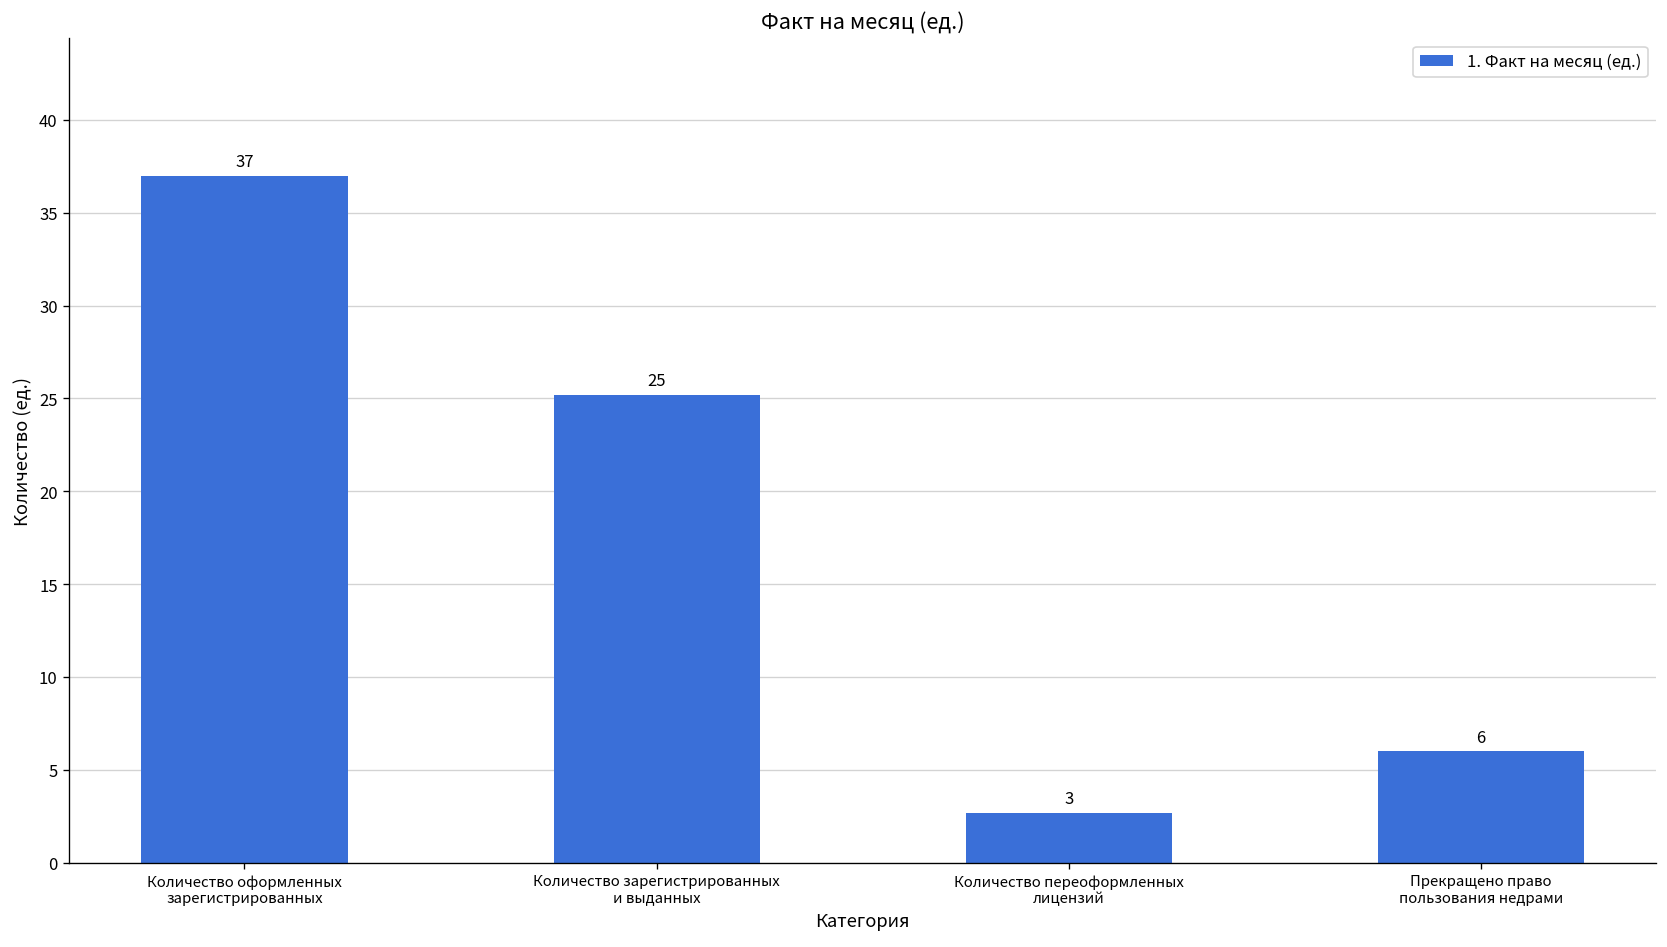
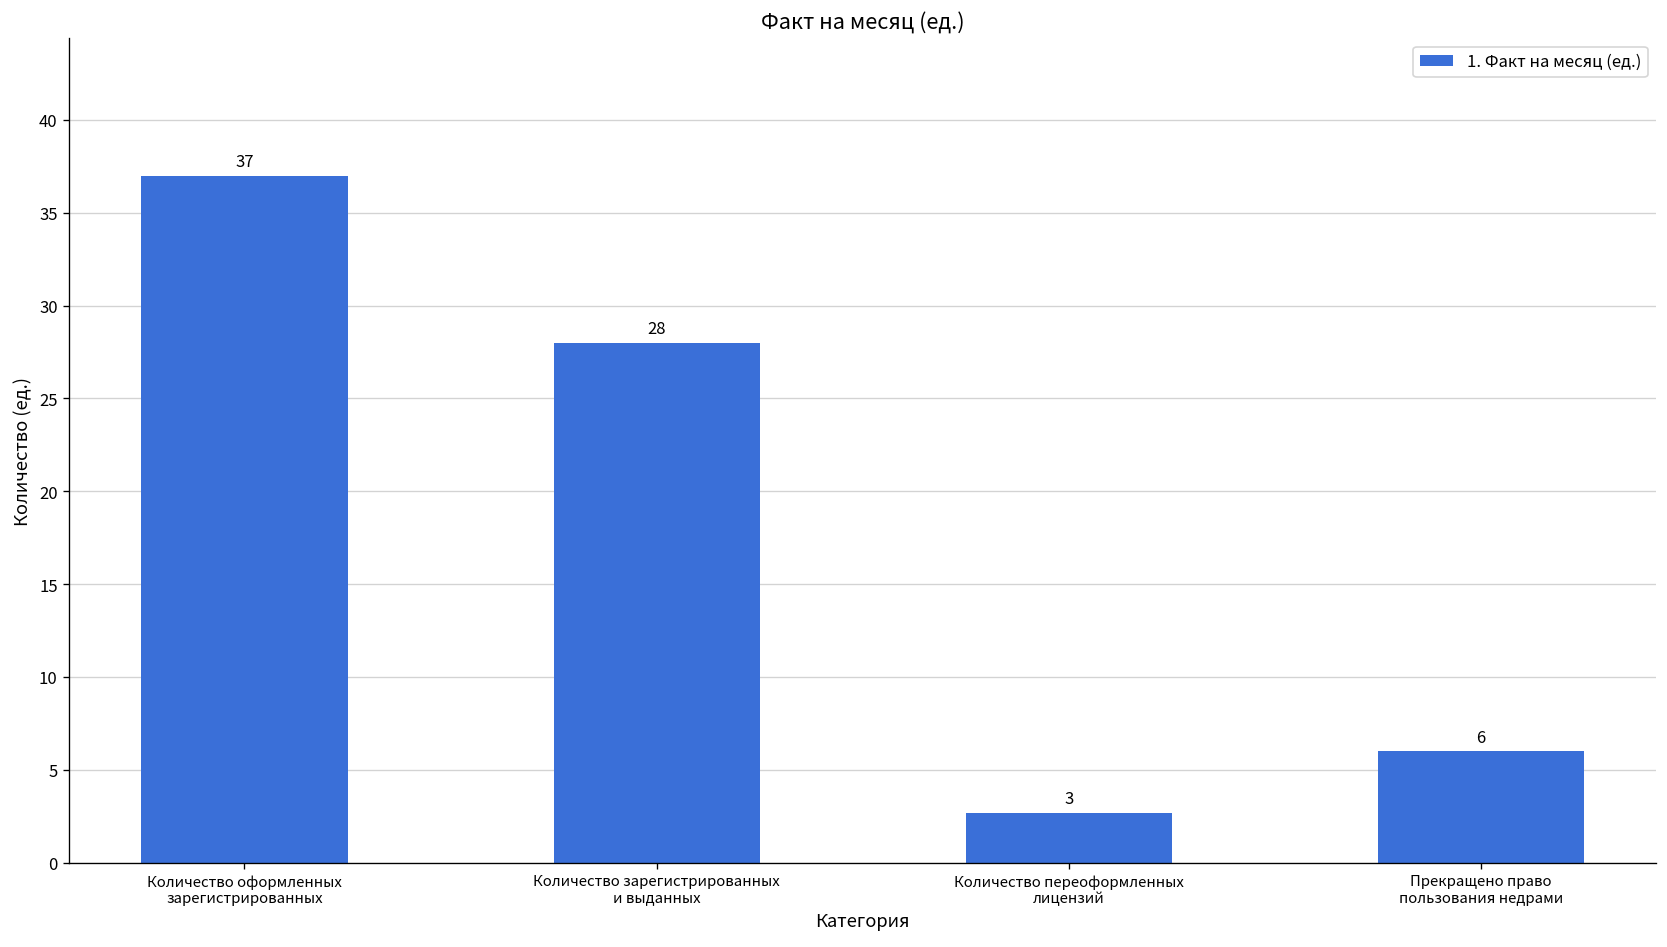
  {
    "Количество оформленных зарегистрированных": 37,
-   "Количество зарегистрированных и выданных": 25,
+   "Количество зарегистрированных и выданных": 28,
    "Количество переоформленных лицензий": 3,
    "Прекращено право пользования недрами": 6
  }
